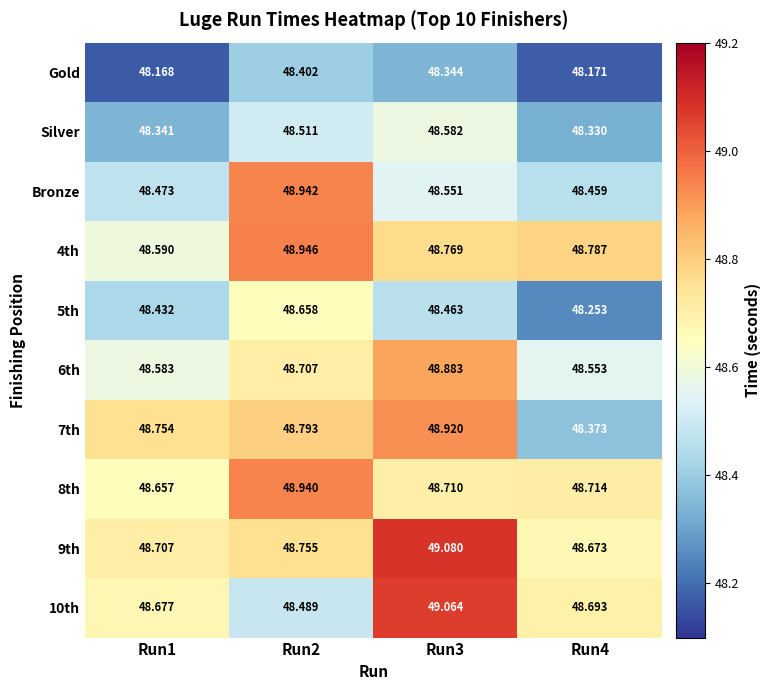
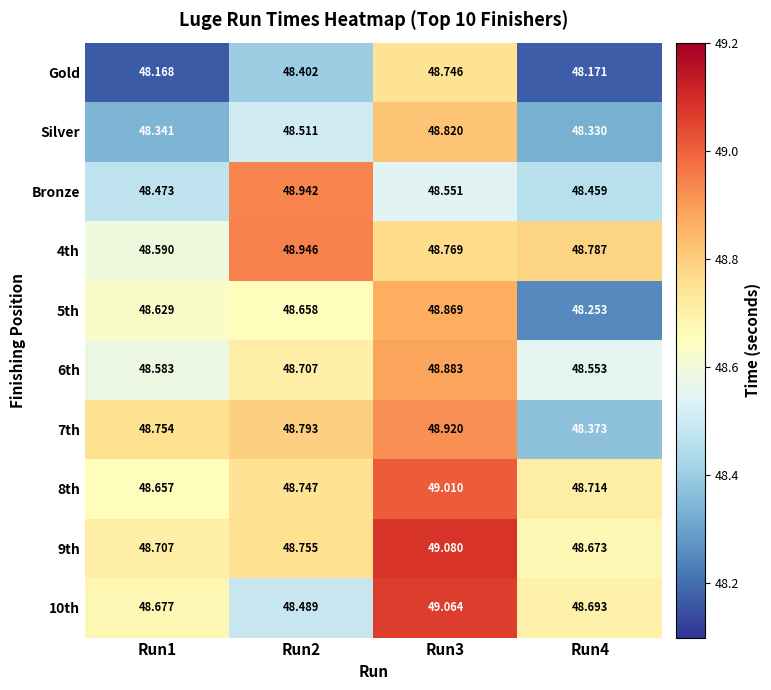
  {
    "Gold": {
      "Run1": 48.168,
      "Run2": 48.402,
-     "Run3": 48.344,
+     "Run3": 48.746,
      "Run4": 48.171
    },
    "Silver": {
      "Run1": 48.341,
      "Run2": 48.511,
-     "Run3": 48.582,
+     "Run3": 48.820,
      "Run4": 48.330
    },
    "Bronze": {
      "Run1": 48.473,
      "Run2": 48.942,
      "Run3": 48.551,
      "Run4": 48.459
    },
    "4th": {
      "Run1": 48.590,
      "Run2": 48.946,
      "Run3": 48.769,
      "Run4": 48.787
    },
    "5th": {
-     "Run1": 48.432,
+     "Run1": 48.629,
      "Run2": 48.658,
-     "Run3": 48.463,
+     "Run3": 48.869,
      "Run4": 48.253
    },
    "6th": {
      "Run1": 48.583,
      "Run2": 48.707,
      "Run3": 48.883,
      "Run4": 48.553
    },
    "7th": {
      "Run1": 48.754,
      "Run2": 48.793,
      "Run3": 48.920,
      "Run4": 48.373
    },
    "8th": {
      "Run1": 48.657,
-     "Run2": 48.940,
-     "Run3": 48.710,
+     "Run2": 48.747,
+     "Run3": 49.010,
      "Run4": 48.714
    },
    "9th": {
      "Run1": 48.707,
      "Run2": 48.755,
      "Run3": 49.080,
      "Run4": 48.673
    },
    "10th": {
      "Run1": 48.677,
      "Run2": 48.489,
      "Run3": 49.064,
      "Run4": 48.693
    }
  }
